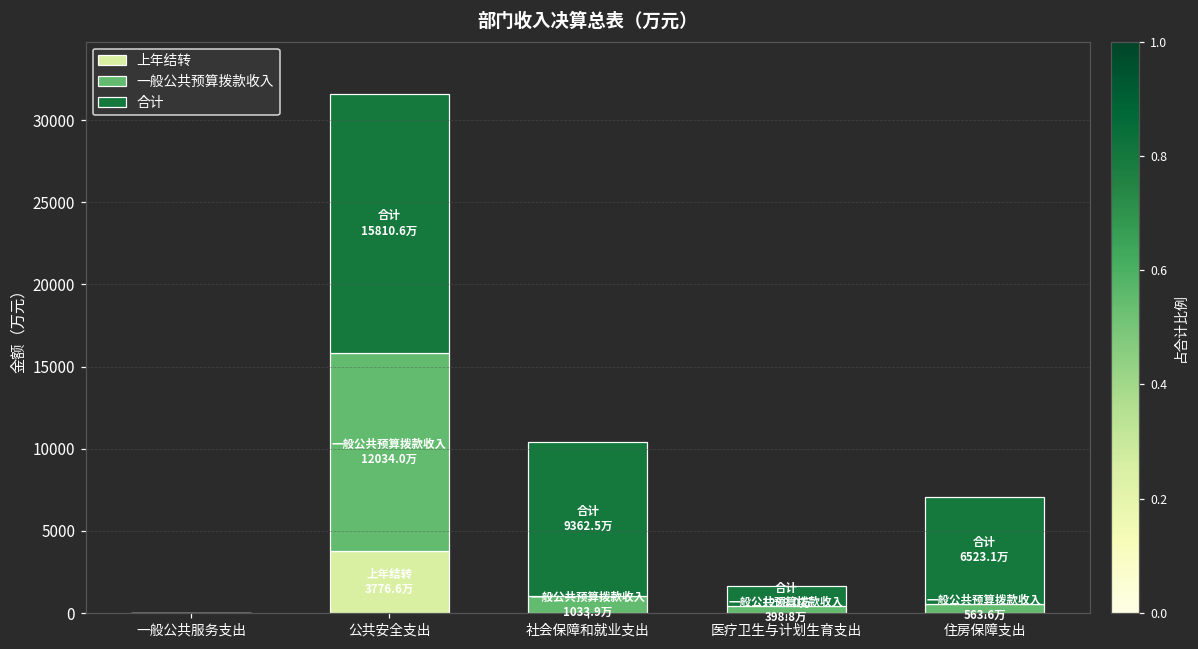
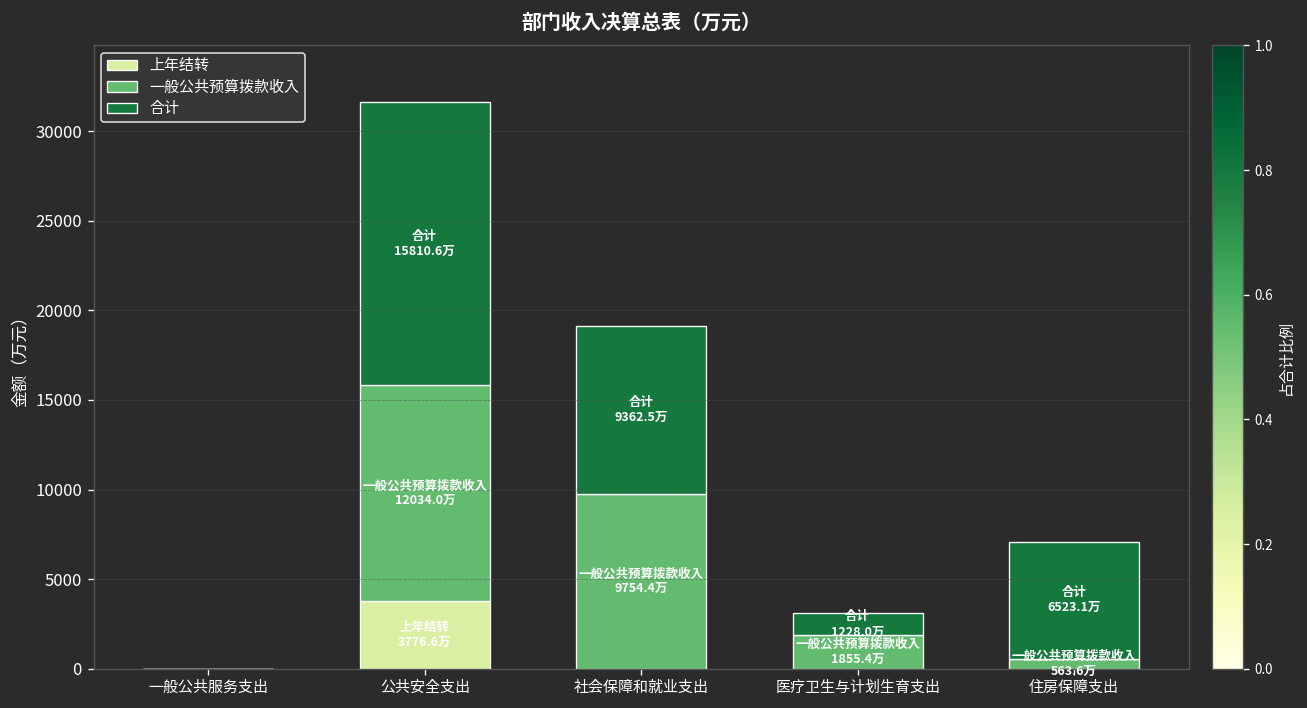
  {
    "上年结转": {
      "公共安全支出": "3776.6万"
    },
    "一般公共预算拨款收入": {
      "公共安全支出": "12034.0万",
-     "社会保障和就业支出": "1033.9万",
-     "医疗卫生与计划生育支出": "398.8万",
+     "社会保障和就业支出": "9754.4万",
+     "医疗卫生与计划生育支出": "1855.4万",
      "住房保障支出": "563.6万"
    },
    "合计": {
      "公共安全支出": "15810.6万",
      "社会保障和就业支出": "9362.5万",
      "住房保障支出": "6523.1万"
    }
  }
